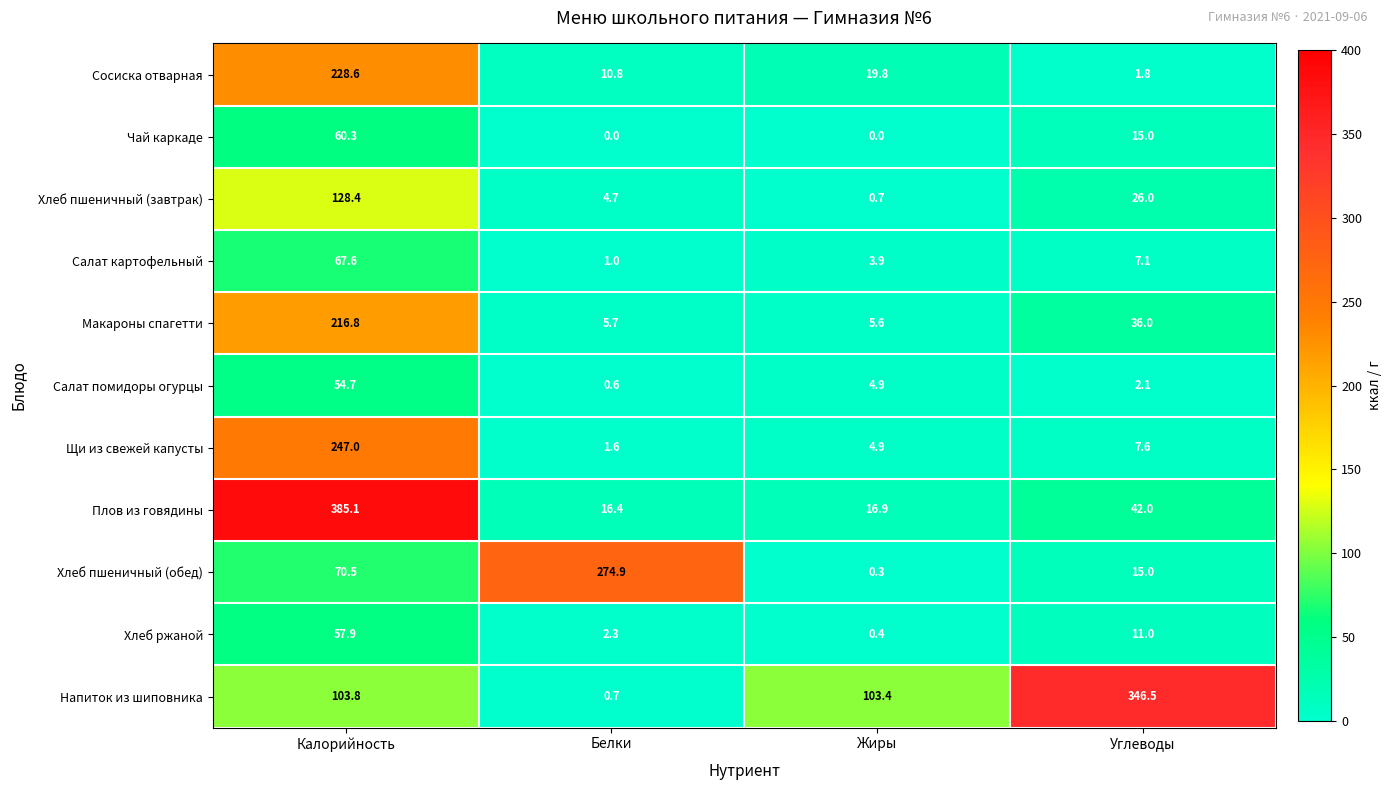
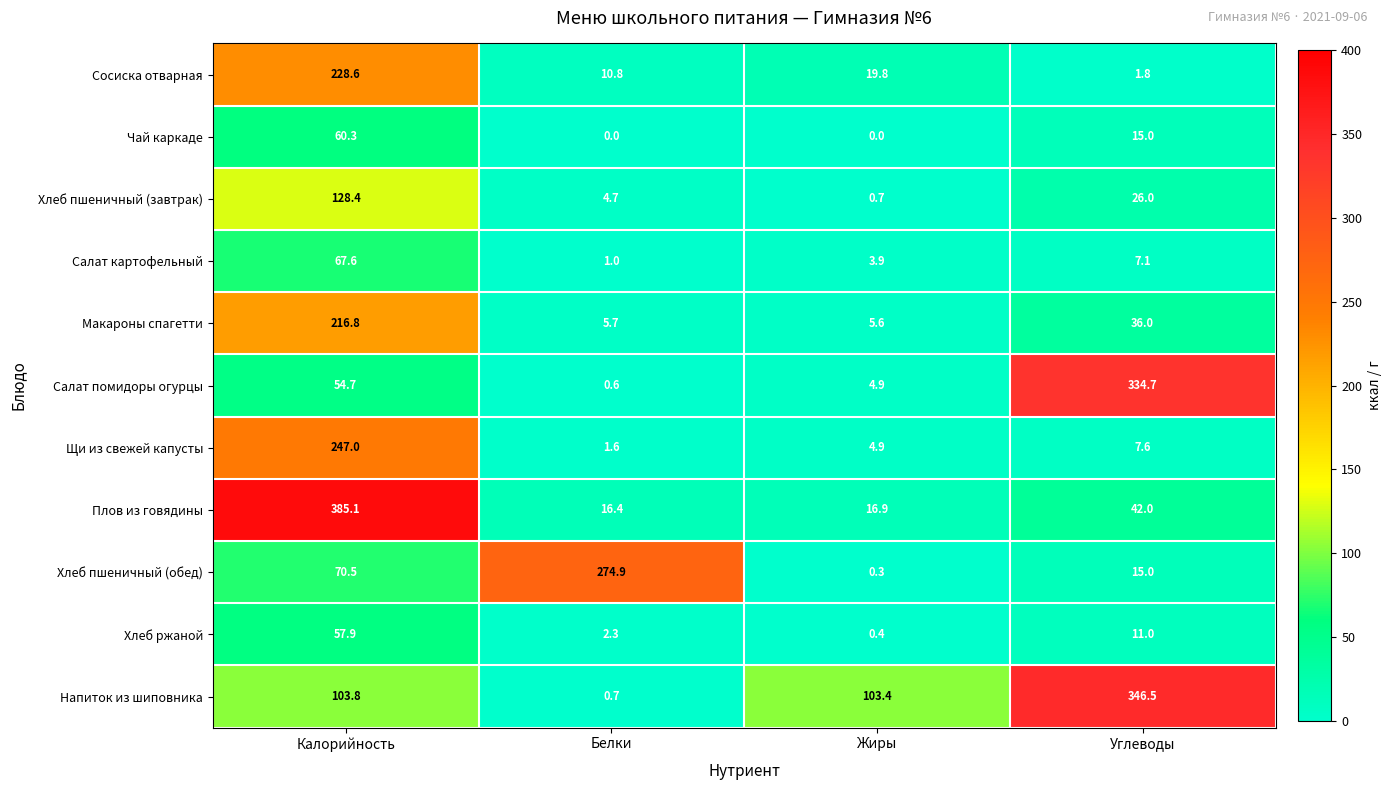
  {
    "Сосиска отварная": {
      "Калорийность": 228.6,
      "Белки": 10.8,
      "Жиры": 19.8,
      "Углеводы": 1.8
    },
    "Чай каркаде": {
      "Калорийность": 60.3,
      "Белки": 0.0,
      "Жиры": 0.0,
      "Углеводы": 15.0
    },
    "Хлеб пшеничный (завтрак)": {
      "Калорийность": 128.4,
      "Белки": 4.7,
      "Жиры": 0.7,
      "Углеводы": 26.0
    },
    "Салат картофельный": {
      "Калорийность": 67.6,
      "Белки": 1.0,
      "Жиры": 3.9,
      "Углеводы": 7.1
    },
    "Макароны спагетти": {
      "Калорийность": 216.8,
      "Белки": 5.7,
      "Жиры": 5.6,
      "Углеводы": 36.0
    },
    "Салат помидоры огурцы": {
      "Калорийность": 54.7,
      "Белки": 0.6,
      "Жиры": 4.9,
-     "Углеводы": 2.1
+     "Углеводы": 334.7
    },
    "Щи из свежей капусты": {
      "Калорийность": 247.0,
      "Белки": 1.6,
      "Жиры": 4.9,
      "Углеводы": 7.6
    },
    "Плов из говядины": {
      "Калорийность": 385.1,
      "Белки": 16.4,
      "Жиры": 16.9,
      "Углеводы": 42.0
    },
    "Хлеб пшеничный (обед)": {
      "Калорийность": 70.5,
      "Белки": 274.9,
      "Жиры": 0.3,
      "Углеводы": 15.0
    },
    "Хлеб ржаной": {
      "Калорийность": 57.9,
      "Белки": 2.3,
      "Жиры": 0.4,
      "Углеводы": 11.0
    },
    "Напиток из шиповника": {
      "Калорийность": 103.8,
      "Белки": 0.7,
      "Жиры": 103.4,
      "Углеводы": 346.5
    }
  }
